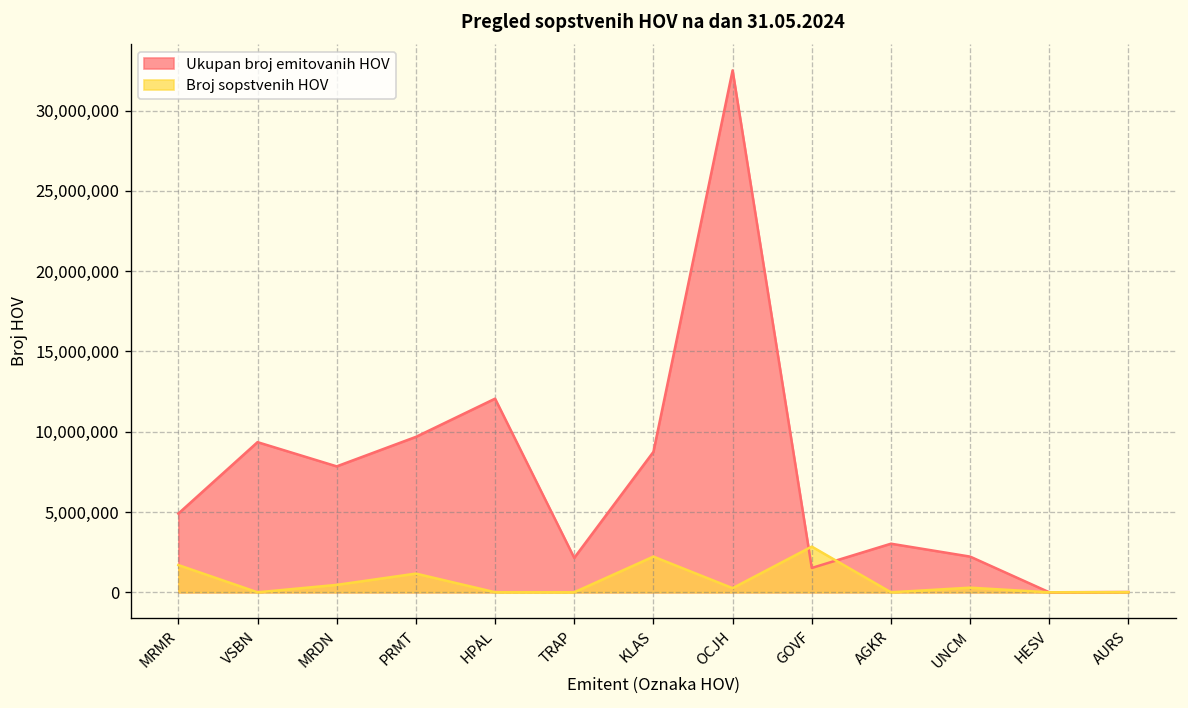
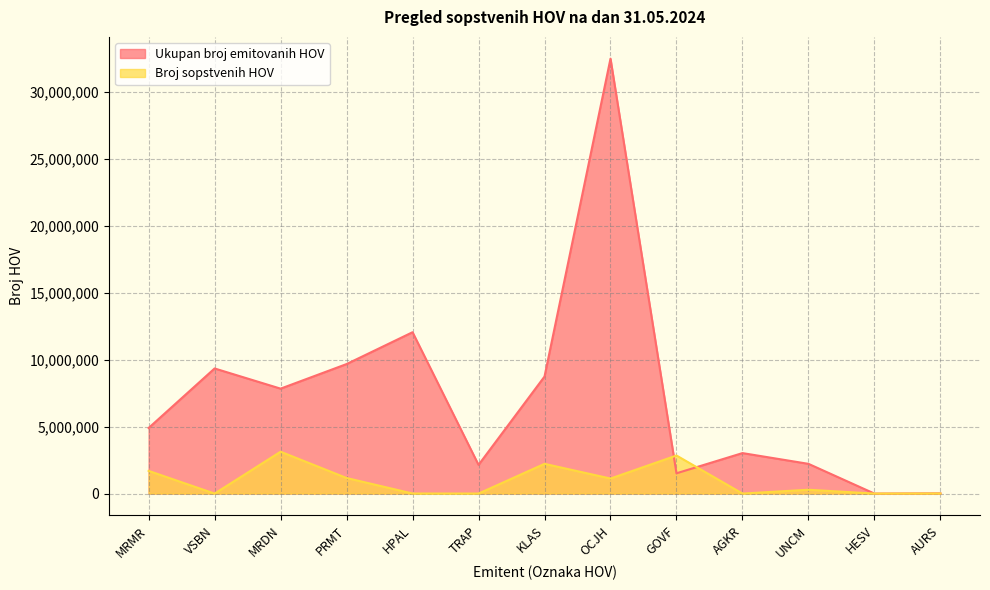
  {
    "Ukupan broj emitovanih HOV": {
      "MRMR": "4,900,000",
      "VSBN": "9,400,000",
      "MRDN": "7,800,000",
      "PRMT": "9,700,000",
      "HPAL": "12,100,000",
      "TRAP": "2,100,000",
      "KLAS": "8,700,000",
      "OCJH": "32,500,000",
      "GOVF": "1,500,000",
      "AGKR": "3,000,000",
      "UNCM": "2,200,000"
    },
    "Broj sopstvenih HOV": {
      "MRMR": "1,700,000",
      "VSBN": "0",
-     "MRDN": "500,000",
+     "MRDN": "3,100,000",
      "PRMT": "1,200,000",
      "HPAL": "0",
      "TRAP": "0",
      "KLAS": "2,200,000",
-     "OCJH": "300,000",
+     "OCJH": "1,100,000",
      "GOVF": "2,800,000",
      "AGKR": "0",
      "UNCM": "300,000"
    }
  }
